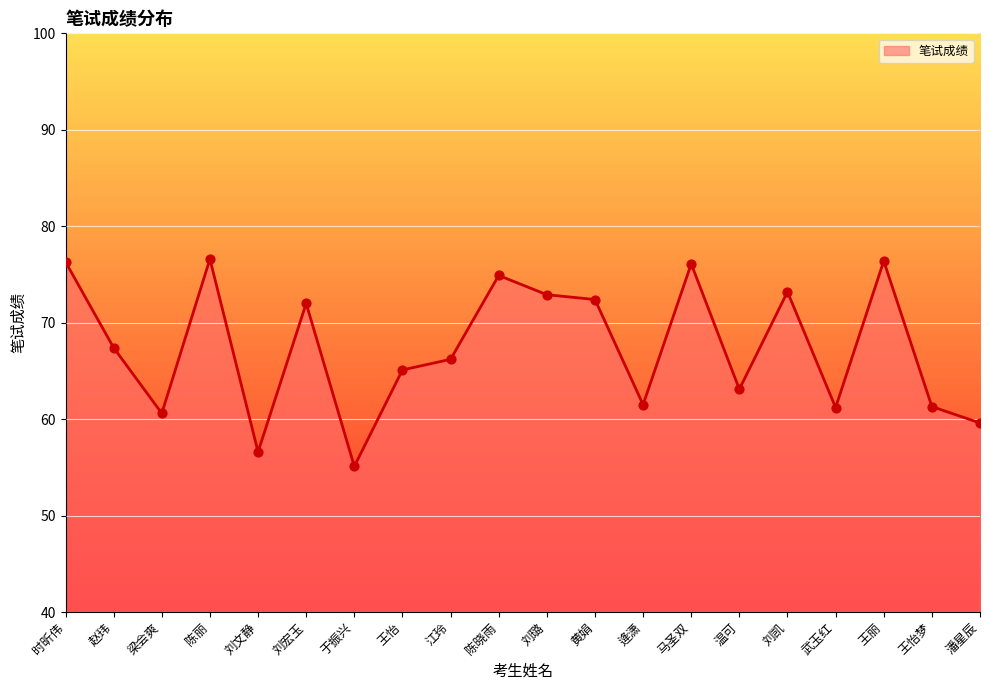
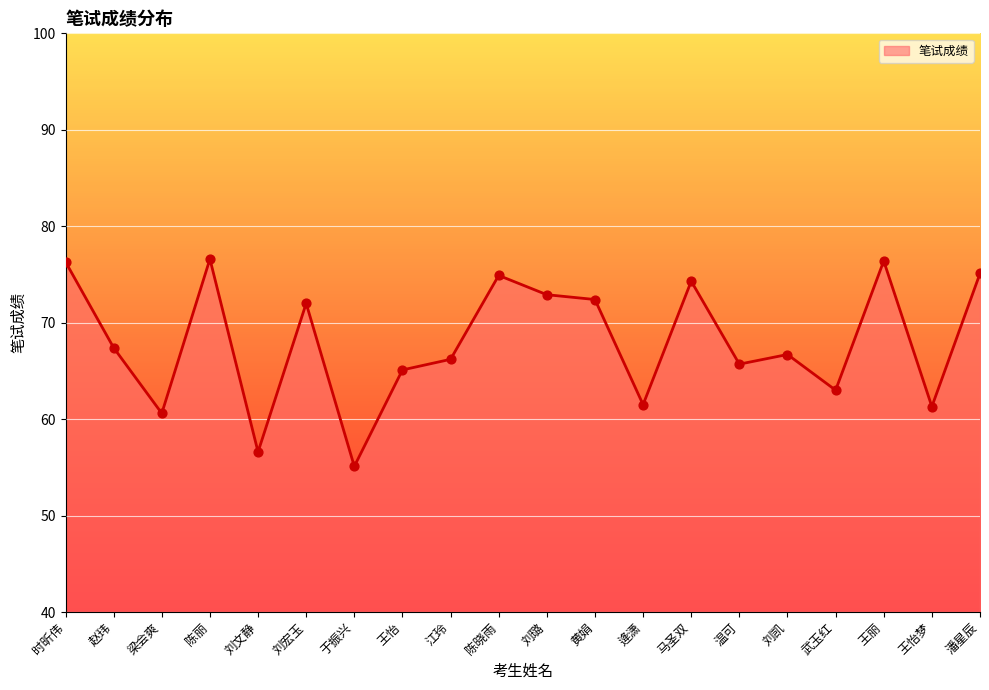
  {
    "时昕伟": 76,
    "赵玮": 67,
    "梁会爽": 61,
    "陈丽": 77,
    "刘文静": 57,
    "刘宏玉": 72,
    "于振兴": 55,
    "王怡": 65,
    "江玲": 66,
    "陈晓雨": 75,
    "刘璐": 73,
    "黄娟": 72,
    "逄潇": 62,
-   "马圣双": 76,
-   "温可": 63,
-   "刘凯": 73,
-   "武玉红": 61,
+   "马圣双": 74,
+   "温可": 66,
+   "刘凯": 67,
+   "武玉红": 63,
    "王丽": 76,
    "王怡梦": 61,
-   "潘星辰": 60
+   "潘星辰": 75
  }
